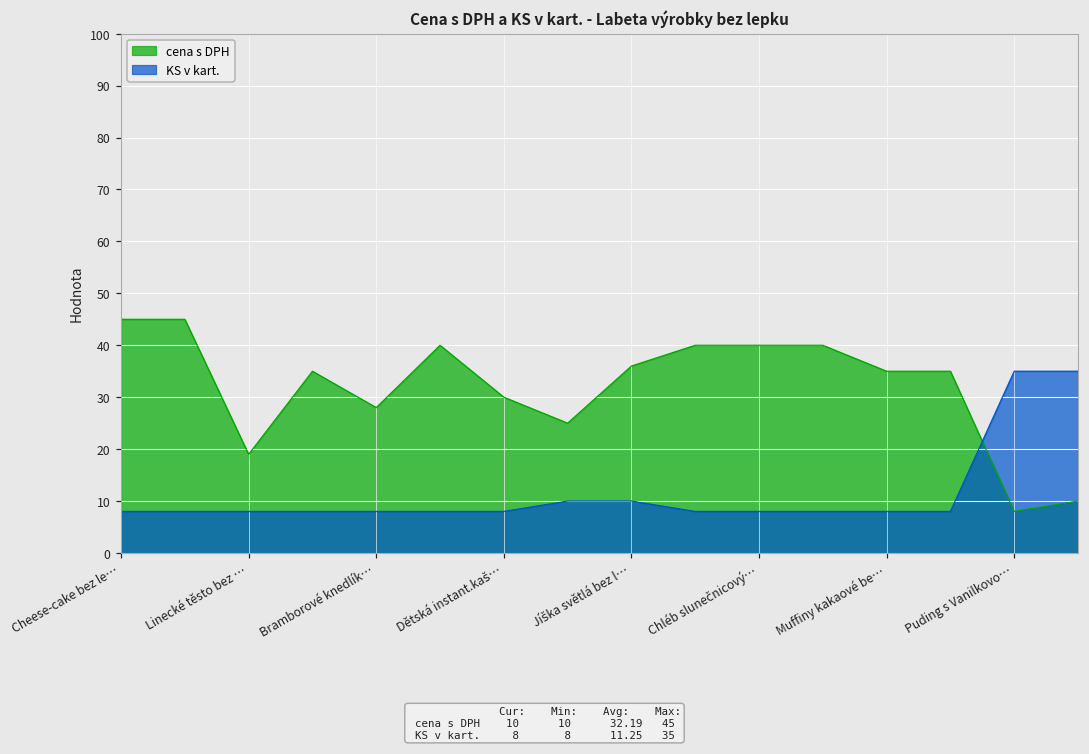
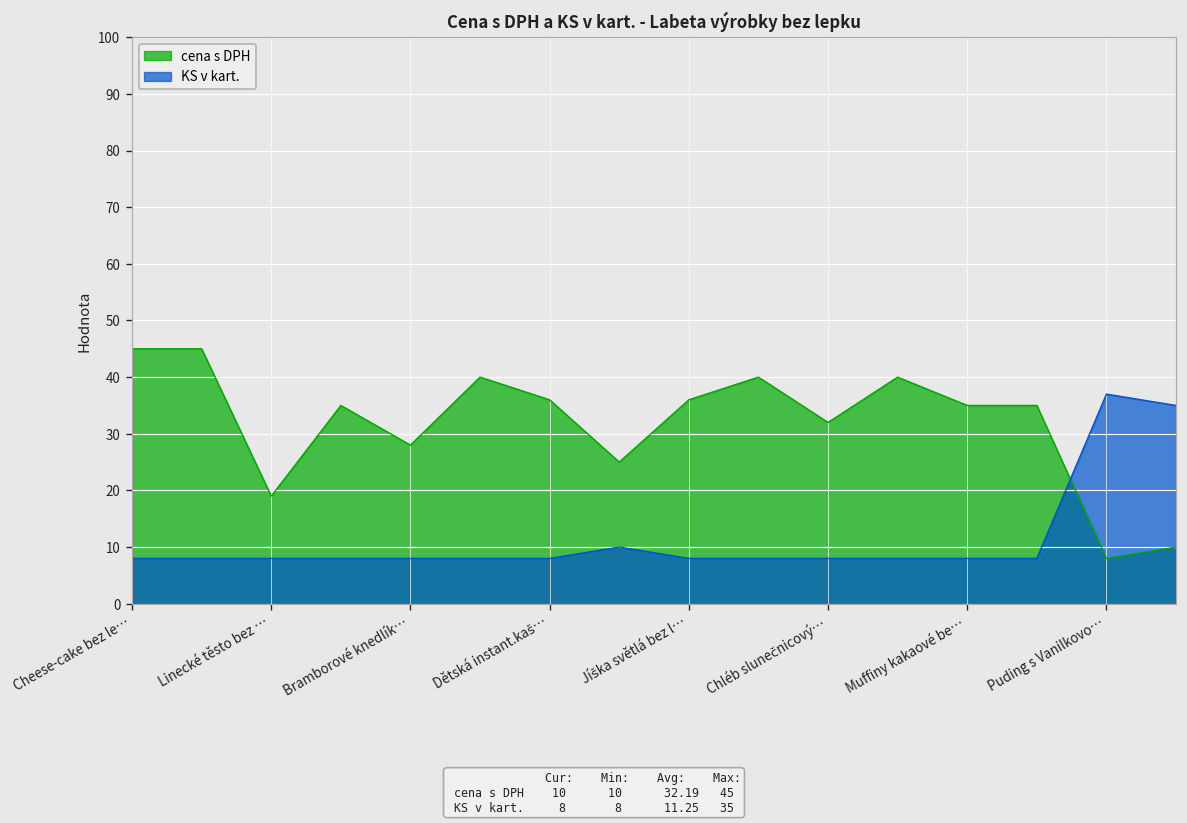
  {
    "cena s DPH": {
      "Cheese-cake bez le…": 45,
      "Linecké těsto bez …": 19,
      "Bramborové knedlík…": 28,
-     "Dětská instant.kaš…": 30,
+     "Dětská instant.kaš…": 36,
      "Jíška světlá bez l…": 36,
-     "Chléb slunečnicový…": 40,
+     "Chléb slunečnicový…": 32,
      "Muffiny kakaové be…": 35,
      "Puding s Vanilkovo…": 8
    },
    "KS v kart.": {
      "Cheese-cake bez le…": 8,
      "Linecké těsto bez …": 8,
      "Bramborové knedlík…": 8,
      "Dětská instant.kaš…": 8,
-     "Jíška světlá bez l…": 10,
+     "Jíška světlá bez l…": 8,
      "Chléb slunečnicový…": 8,
      "Muffiny kakaové be…": 8,
-     "Puding s Vanilkovo…": 35
+     "Puding s Vanilkovo…": 37
    }
  }
